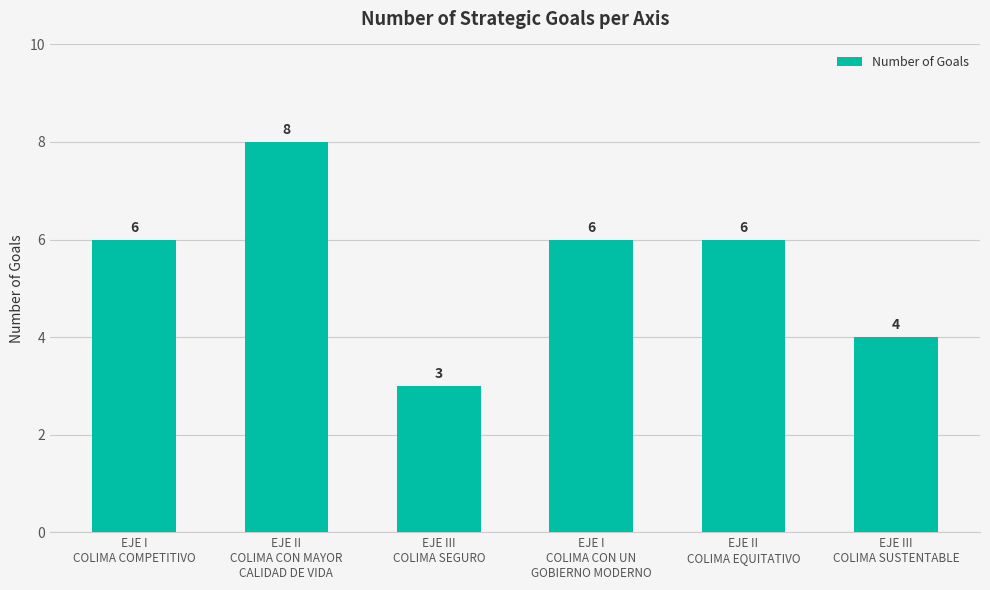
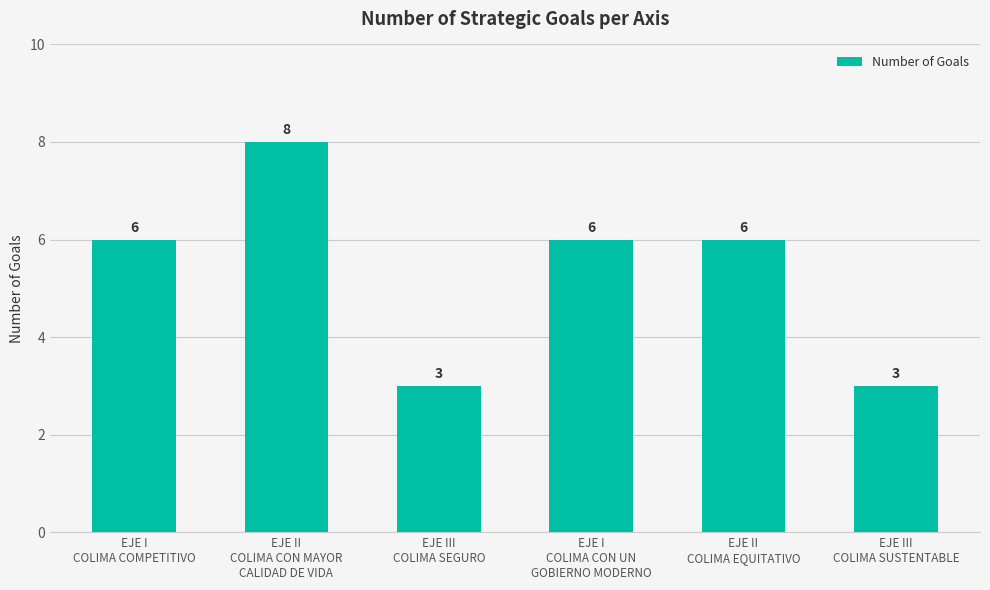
  {
    "EJE I COLIMA COMPETITIVO": 6,
    "EJE II COLIMA CON MAYOR CALIDAD DE VIDA": 8,
    "EJE III COLIMA SEGURO": 3,
    "EJE I COLIMA CON UN GOBIERNO MODERNO": 6,
    "EJE II COLIMA EQUITATIVO": 6,
-   "EJE III COLIMA SUSTENTABLE": 4
+   "EJE III COLIMA SUSTENTABLE": 3
  }
